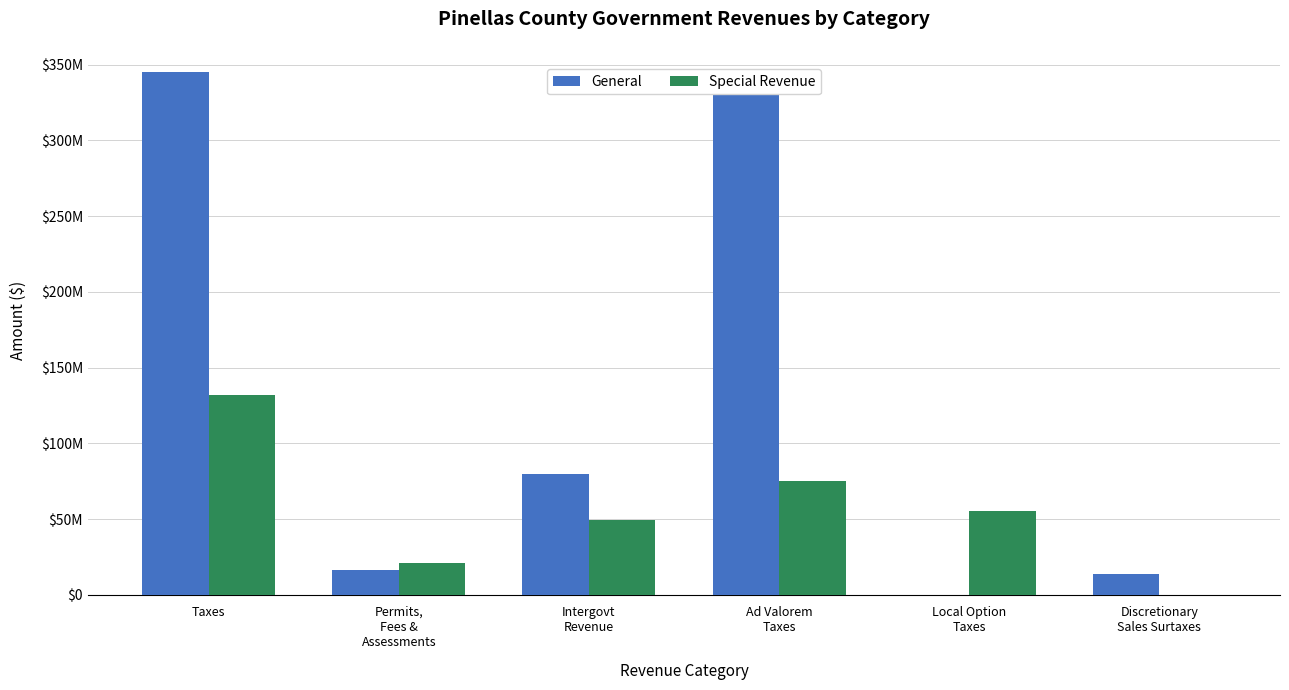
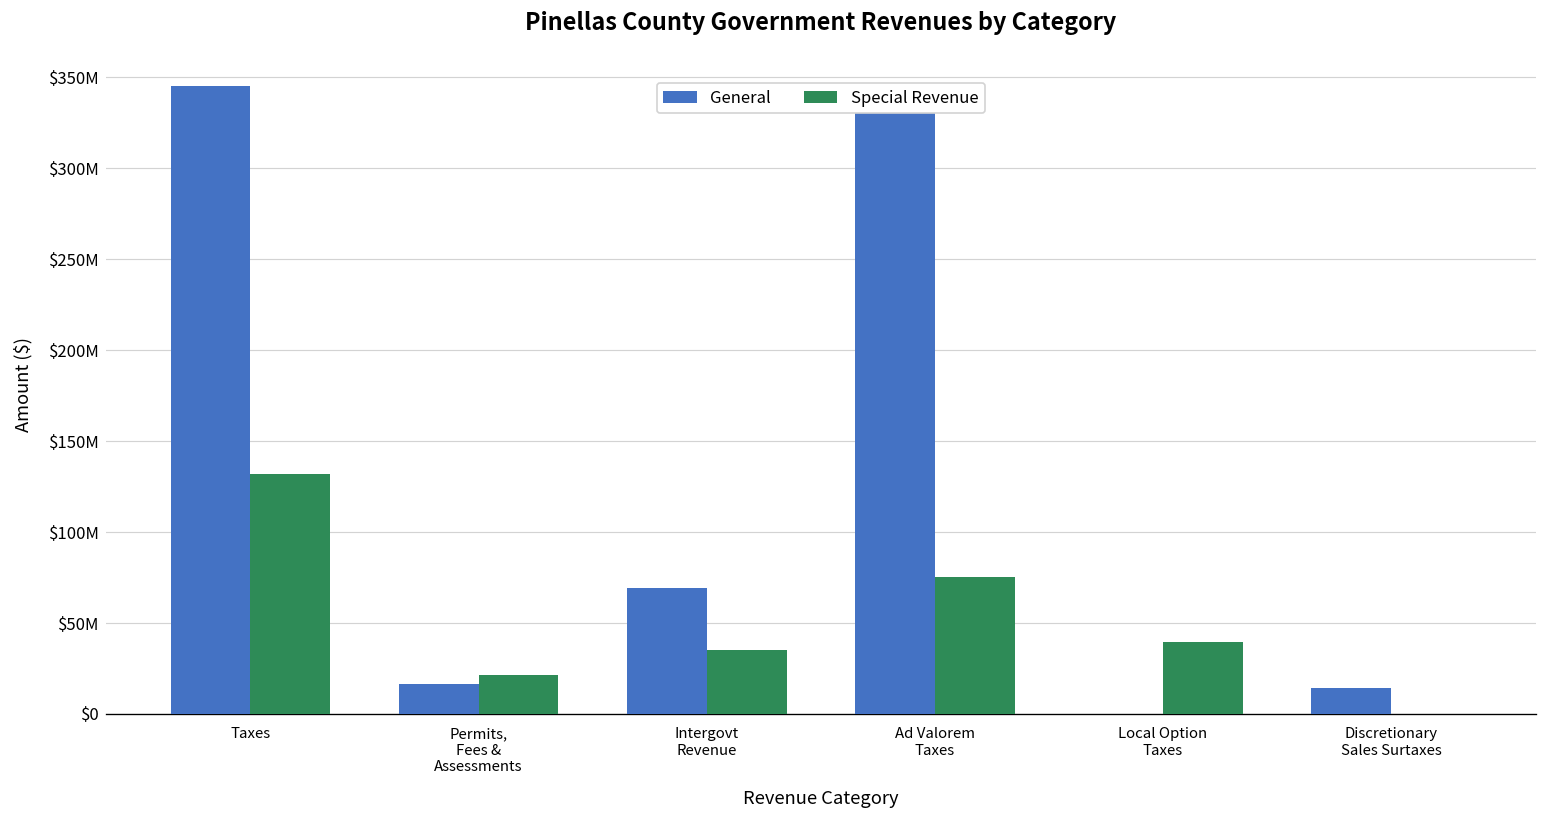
  {
    "General": {
      "Taxes": "$345000000",
      "Permits, Fees & Assessments": "$16000000",
-     "Intergovt Revenue": "$80000000",
+     "Intergovt Revenue": "$69000000",
      "Local Option Taxes": "$0",
      "Discretionary Sales Surtaxes": "$14000000"
    },
    "Special Revenue": {
      "Taxes": "$132000000",
      "Permits, Fees & Assessments": "$21000000",
-     "Intergovt Revenue": "$50000000",
+     "Intergovt Revenue": "$35000000",
      "Ad Valorem Taxes": "$75000000",
-     "Local Option Taxes": "$55000000",
+     "Local Option Taxes": "$39000000",
      "Discretionary Sales Surtaxes": "$0"
    }
  }
